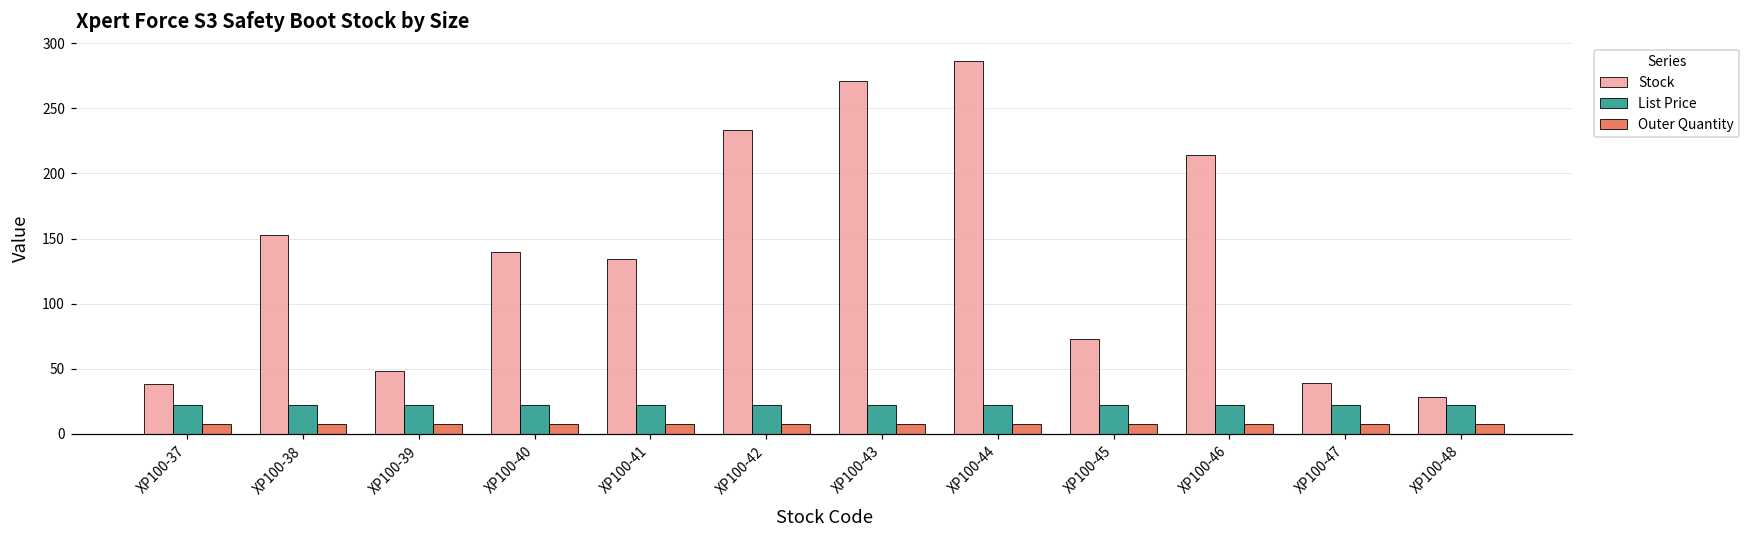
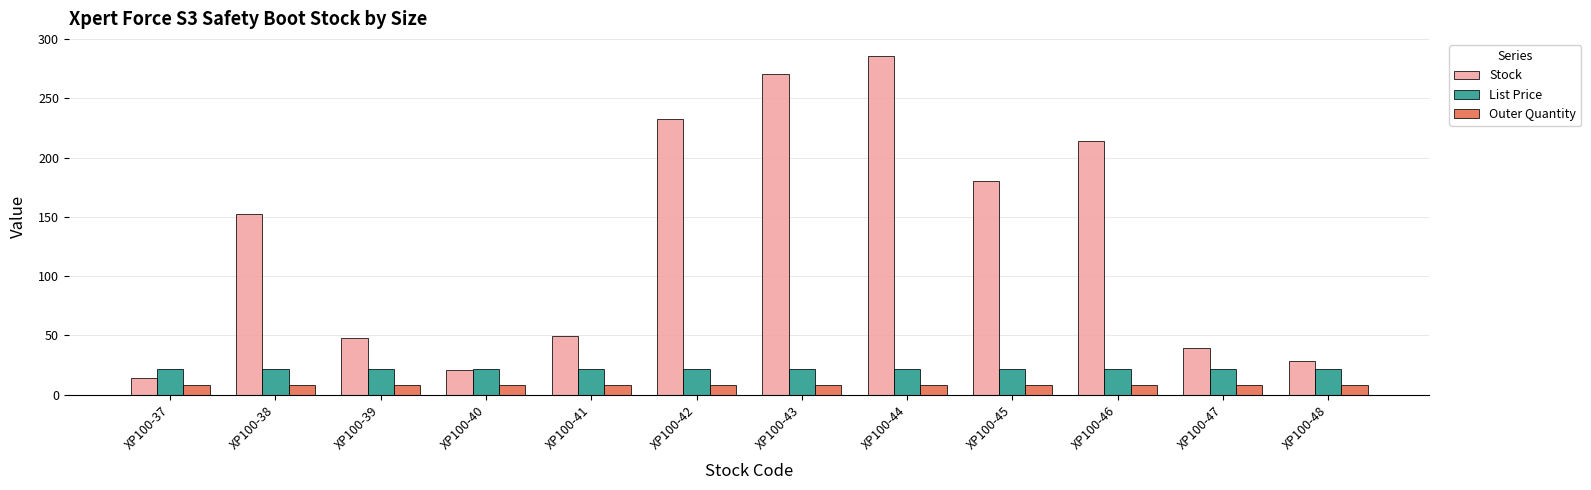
  {
    "Stock": {
-     "XP100-37": 39,
+     "XP100-37": 14,
      "XP100-38": 153,
      "XP100-39": 48,
-     "XP100-40": 140,
-     "XP100-41": 134,
+     "XP100-40": 21,
+     "XP100-41": 50,
      "XP100-42": 233,
      "XP100-43": 271,
      "XP100-44": 286,
-     "XP100-45": 73,
+     "XP100-45": 180,
      "XP100-46": 214,
      "XP100-47": 40,
      "XP100-48": 29
    },
    "List Price": {
      "XP100-37": 22,
      "XP100-38": 22,
      "XP100-39": 22,
      "XP100-40": 22,
      "XP100-41": 22,
      "XP100-42": 22,
      "XP100-43": 22,
      "XP100-44": 22,
      "XP100-45": 22,
      "XP100-46": 22,
      "XP100-47": 22,
      "XP100-48": 22
    },
    "Outer Quantity": {
      "XP100-37": 8,
      "XP100-38": 8,
      "XP100-39": 8,
      "XP100-40": 8,
      "XP100-41": 8,
      "XP100-42": 8,
      "XP100-43": 8,
      "XP100-44": 8,
      "XP100-45": 8,
      "XP100-46": 8,
      "XP100-47": 8,
      "XP100-48": 8
    }
  }
